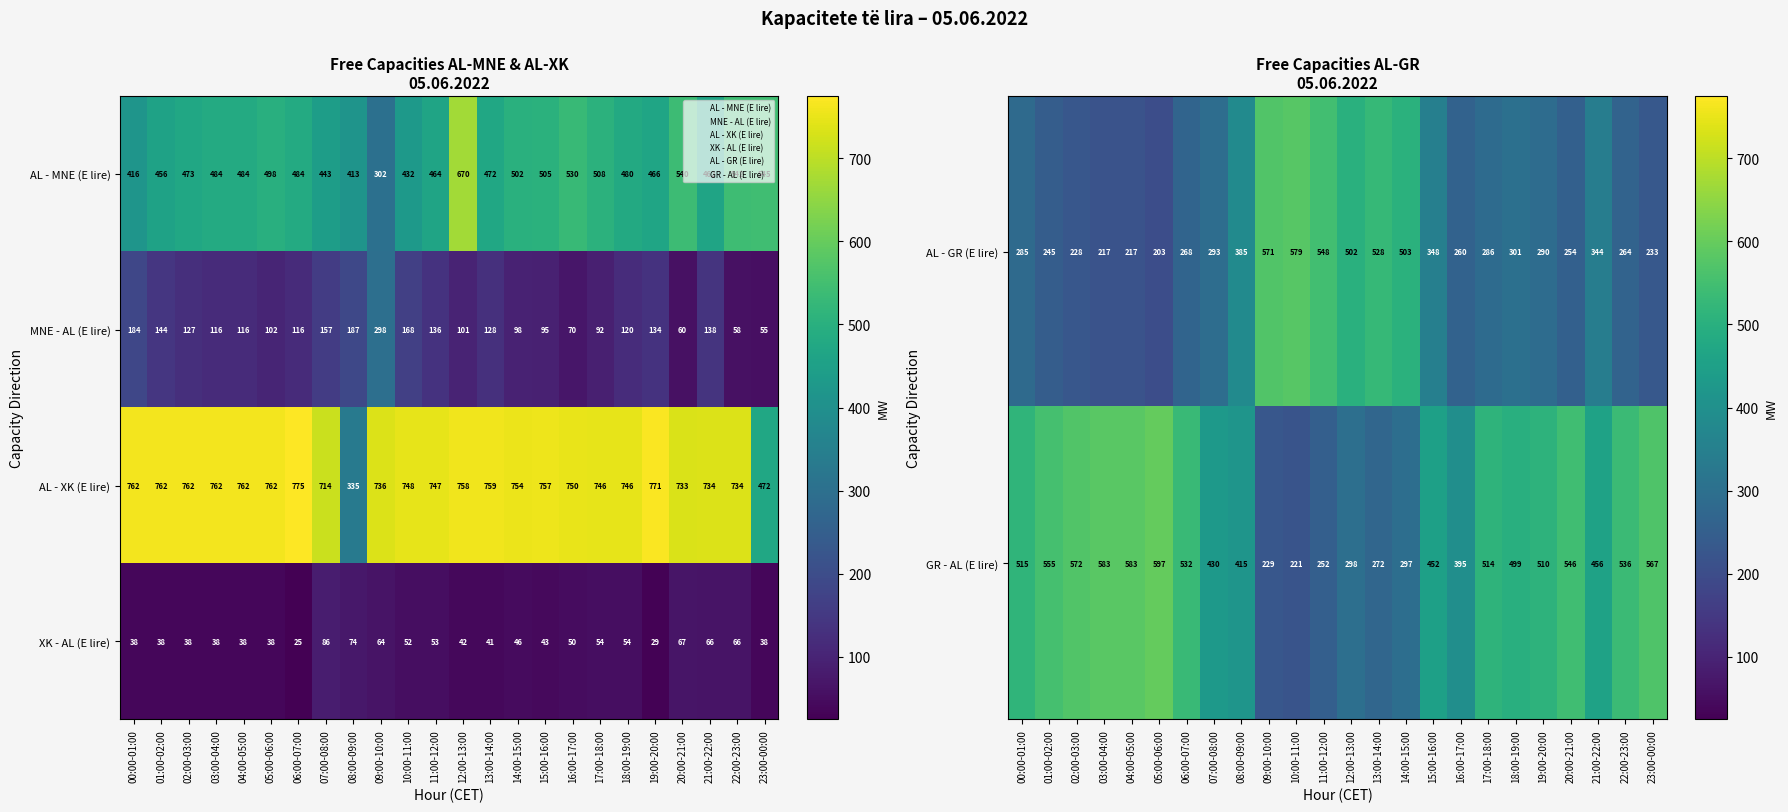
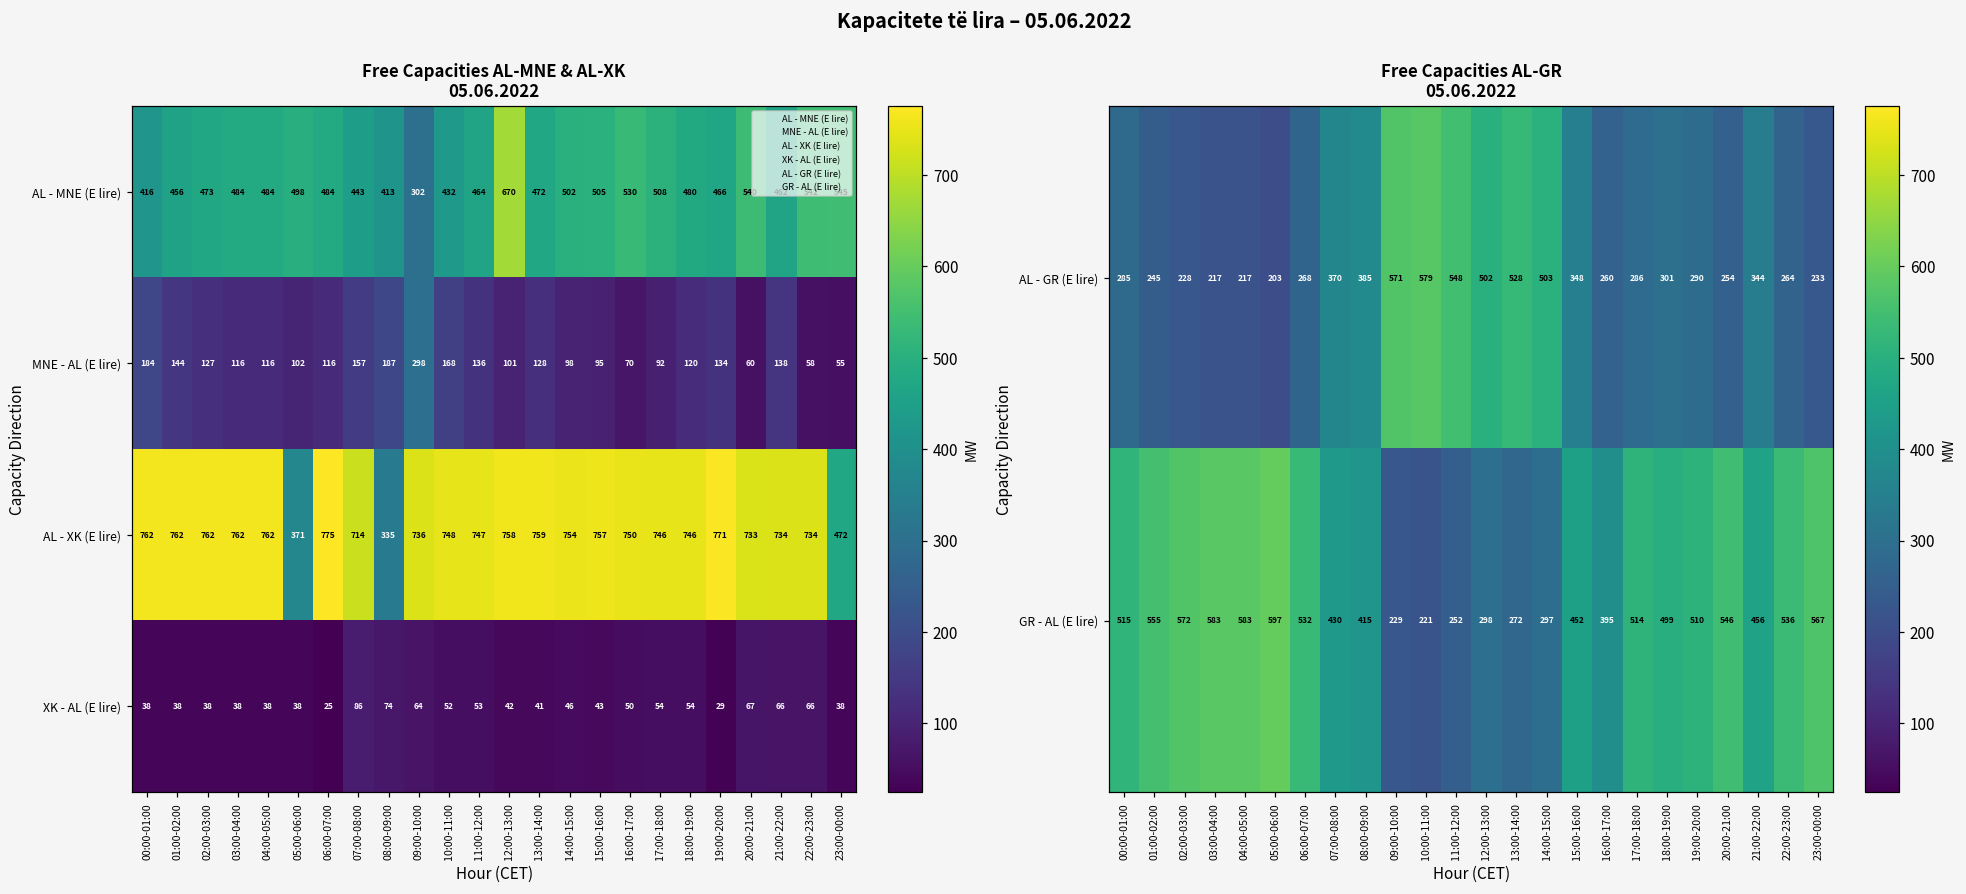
  {
    "Free Capacities AL-MNE & AL-XK 05.06.2022": {
      "AL - MNE (E lire)": {
        "00:00-01:00": 416,
        "01:00-02:00": 456,
        "02:00-03:00": 473,
        "03:00-04:00": 484,
        "04:00-05:00": 484,
        "05:00-06:00": 498,
        "06:00-07:00": 484,
        "07:00-08:00": 443,
        "08:00-09:00": 413,
        "09:00-10:00": 302,
        "10:00-11:00": 432,
        "11:00-12:00": 464,
        "12:00-13:00": 670,
        "13:00-14:00": 472,
        "14:00-15:00": 502,
        "15:00-16:00": 505,
        "16:00-17:00": 530,
        "17:00-18:00": 508,
        "18:00-19:00": 480,
        "19:00-20:00": 466
      },
      "MNE - AL (E lire)": {
        "00:00-01:00": 184,
        "01:00-02:00": 144,
        "02:00-03:00": 127,
        "03:00-04:00": 116,
        "04:00-05:00": 116,
        "05:00-06:00": 102,
        "06:00-07:00": 116,
        "07:00-08:00": 157,
        "08:00-09:00": 187,
        "09:00-10:00": 298,
        "10:00-11:00": 168,
        "11:00-12:00": 136,
        "12:00-13:00": 101,
        "13:00-14:00": 128,
        "14:00-15:00": 98,
        "15:00-16:00": 95,
        "16:00-17:00": 70,
        "17:00-18:00": 92,
        "18:00-19:00": 120,
        "19:00-20:00": 134,
        "20:00-21:00": 60,
        "21:00-22:00": 138,
        "22:00-23:00": 58,
        "23:00-00:00": 55
      },
      "AL - XK (E lire)": {
        "00:00-01:00": 762,
        "01:00-02:00": 762,
        "02:00-03:00": 762,
        "03:00-04:00": 762,
        "04:00-05:00": 762,
-       "05:00-06:00": 762,
+       "05:00-06:00": 371,
        "06:00-07:00": 775,
        "07:00-08:00": 714,
        "08:00-09:00": 335,
        "09:00-10:00": 736,
        "10:00-11:00": 748,
        "11:00-12:00": 747,
        "12:00-13:00": 758,
        "13:00-14:00": 759,
        "14:00-15:00": 754,
        "15:00-16:00": 757,
        "16:00-17:00": 750,
        "17:00-18:00": 746,
        "18:00-19:00": 746,
        "19:00-20:00": 771,
        "20:00-21:00": 733,
        "21:00-22:00": 734,
        "22:00-23:00": 734,
        "23:00-00:00": 472
      },
      "XK - AL (E lire)": {
        "00:00-01:00": 38,
        "01:00-02:00": 38,
        "02:00-03:00": 38,
        "03:00-04:00": 38,
        "04:00-05:00": 38,
        "05:00-06:00": 38,
        "06:00-07:00": 25,
        "07:00-08:00": 86,
        "08:00-09:00": 74,
        "09:00-10:00": 64,
        "10:00-11:00": 52,
        "11:00-12:00": 53,
        "12:00-13:00": 42,
        "13:00-14:00": 41,
        "14:00-15:00": 46,
        "15:00-16:00": 43,
        "16:00-17:00": 50,
        "17:00-18:00": 54,
        "18:00-19:00": 54,
        "19:00-20:00": 29,
        "20:00-21:00": 67,
        "21:00-22:00": 66,
        "22:00-23:00": 66,
        "23:00-00:00": 38
      }
    },
    "Free Capacities AL-GR 05.06.2022": {
      "AL - GR (E lire)": {
        "00:00-01:00": 285,
        "01:00-02:00": 245,
        "02:00-03:00": 228,
        "03:00-04:00": 217,
        "04:00-05:00": 217,
        "05:00-06:00": 203,
        "06:00-07:00": 268,
-       "07:00-08:00": 293,
+       "07:00-08:00": 370,
        "08:00-09:00": 385,
        "09:00-10:00": 571,
        "10:00-11:00": 579,
        "11:00-12:00": 548,
        "12:00-13:00": 502,
        "13:00-14:00": 528,
        "14:00-15:00": 503,
        "15:00-16:00": 348,
        "16:00-17:00": 260,
        "17:00-18:00": 286,
        "18:00-19:00": 301,
        "19:00-20:00": 290,
        "20:00-21:00": 254,
        "21:00-22:00": 344,
        "22:00-23:00": 264,
        "23:00-00:00": 233
      },
      "GR - AL (E lire)": {
        "00:00-01:00": 515,
        "01:00-02:00": 555,
        "02:00-03:00": 572,
        "03:00-04:00": 583,
        "04:00-05:00": 583,
        "05:00-06:00": 597,
        "06:00-07:00": 532,
        "07:00-08:00": 430,
        "08:00-09:00": 415,
        "09:00-10:00": 229,
        "10:00-11:00": 221,
        "11:00-12:00": 252,
        "12:00-13:00": 298,
        "13:00-14:00": 272,
        "14:00-15:00": 297,
        "15:00-16:00": 452,
        "16:00-17:00": 395,
        "17:00-18:00": 514,
        "18:00-19:00": 499,
        "19:00-20:00": 510,
        "20:00-21:00": 546,
        "21:00-22:00": 456,
        "22:00-23:00": 536,
        "23:00-00:00": 567
      }
    }
  }
